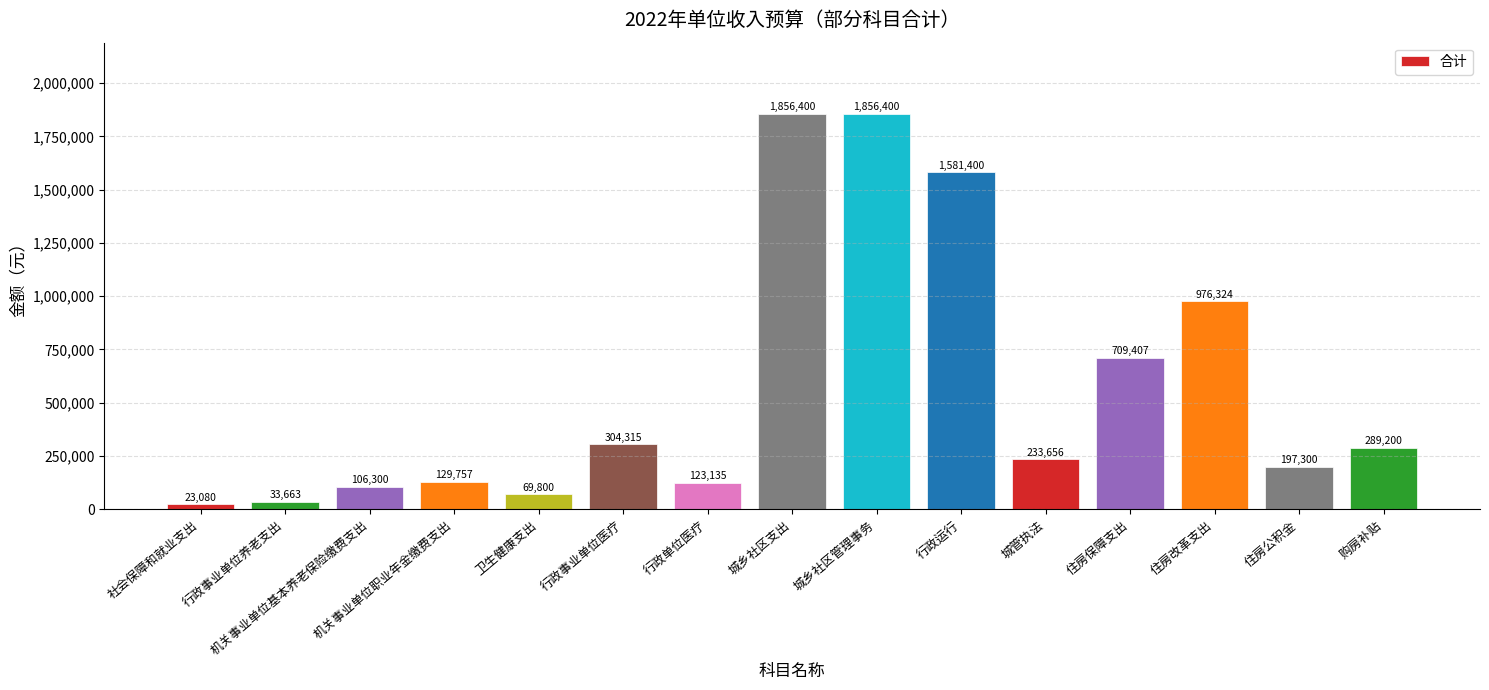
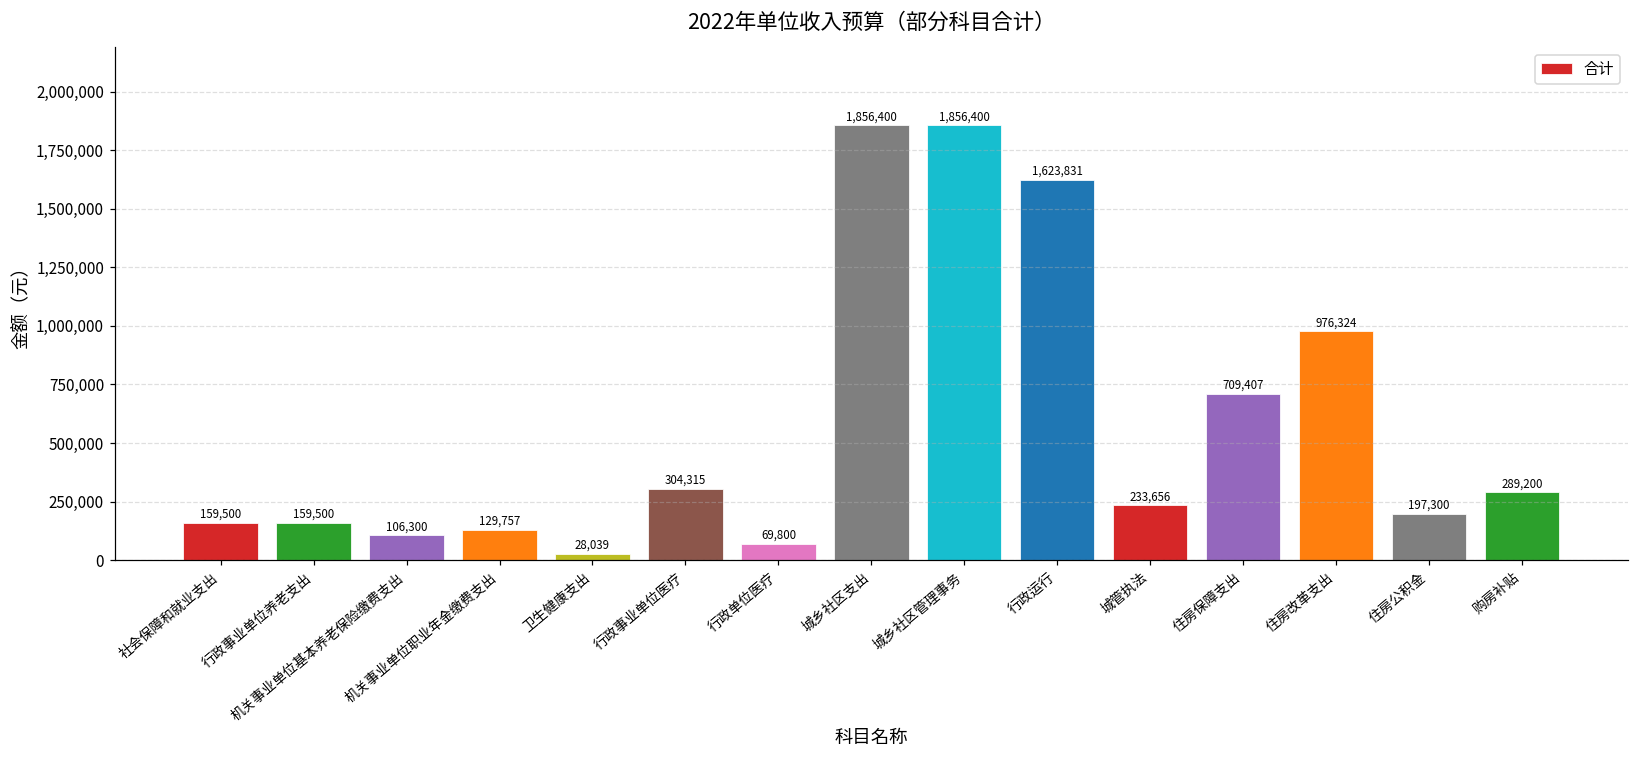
  {
-   "社会保障和就业支出": "23,080",
-   "行政事业单位养老支出": "33,663",
+   "社会保障和就业支出": "159,500",
+   "行政事业单位养老支出": "159,500",
    "机关事业单位基本养老保险缴费支出": "106,300",
    "机关事业单位职业年金缴费支出": "129,757",
-   "卫生健康支出": "69,800",
+   "卫生健康支出": "28,039",
    "行政事业单位医疗": "304,315",
-   "行政单位医疗": "123,135",
+   "行政单位医疗": "69,800",
    "城乡社区支出": "1,856,400",
    "城乡社区管理事务": "1,856,400",
-   "行政运行": "1,581,400",
+   "行政运行": "1,623,831",
    "城管执法": "233,656",
    "住房保障支出": "709,407",
    "住房改革支出": "976,324",
    "住房公积金": "197,300",
    "购房补贴": "289,200"
  }
